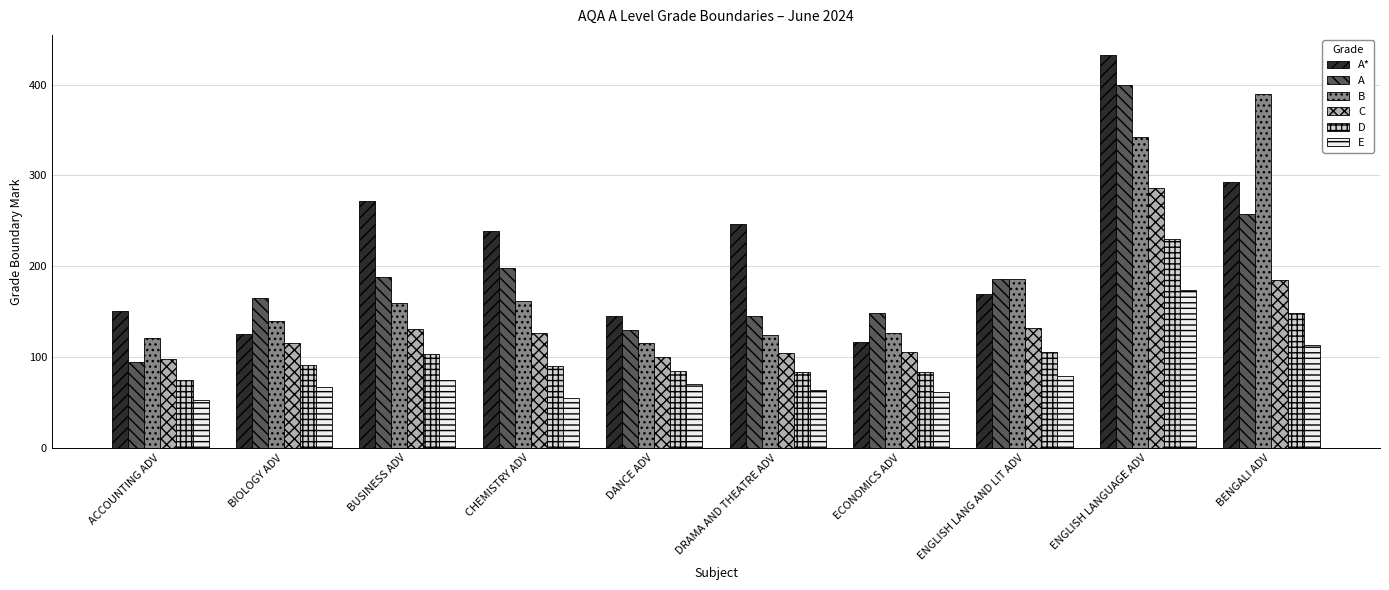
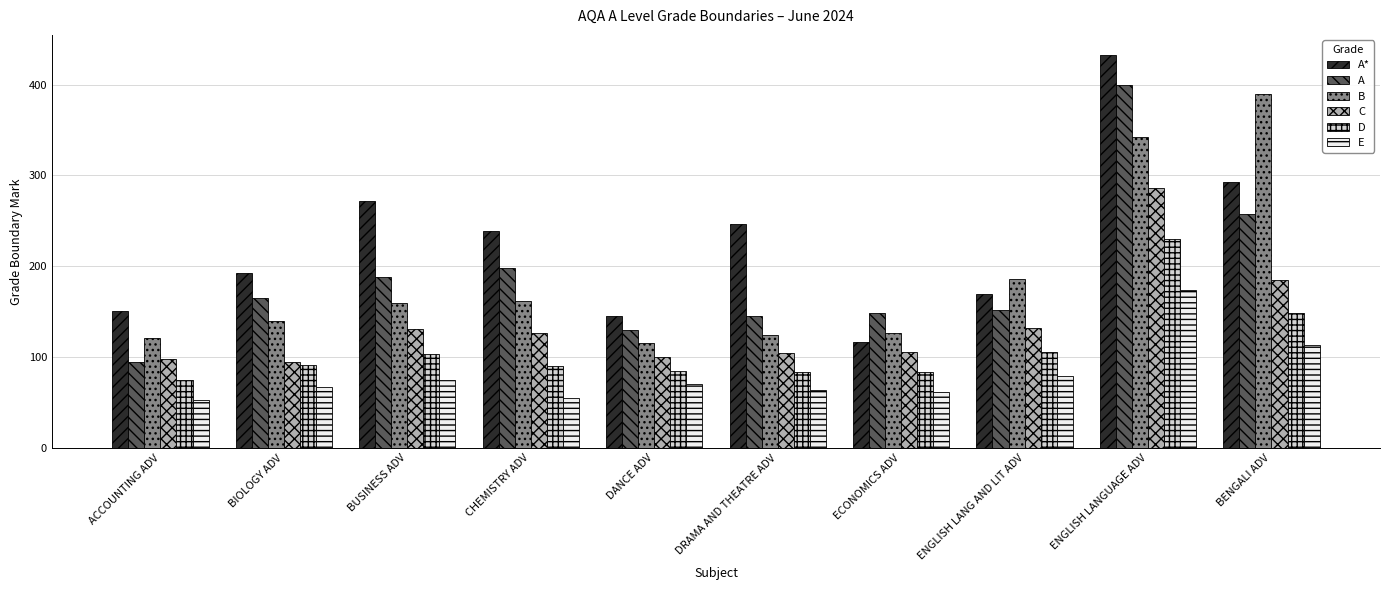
  {
    "A*": {
      "ACCOUNTING ADV": 150,
-     "BIOLOGY ADV": 130,
+     "BIOLOGY ADV": 190,
      "BUSINESS ADV": 270,
      "CHEMISTRY ADV": 240,
      "DANCE ADV": 150,
      "DRAMA AND THEATRE ADV": 250,
      "ECONOMICS ADV": 120,
      "ENGLISH LANG AND LIT ADV": 170,
      "ENGLISH LANGUAGE ADV": 430,
      "BENGALI ADV": 290
    },
    "A": {
      "ACCOUNTING ADV": 90,
      "BIOLOGY ADV": 170,
      "BUSINESS ADV": 190,
      "CHEMISTRY ADV": 200,
      "DANCE ADV": 130,
      "DRAMA AND THEATRE ADV": 150,
      "ECONOMICS ADV": 150,
-     "ENGLISH LANG AND LIT ADV": 190,
+     "ENGLISH LANG AND LIT ADV": 150,
      "ENGLISH LANGUAGE ADV": 400,
      "BENGALI ADV": 260
    },
    "B": {
      "ACCOUNTING ADV": 120,
      "BIOLOGY ADV": 140,
      "BUSINESS ADV": 160,
      "CHEMISTRY ADV": 160,
      "DANCE ADV": 120,
      "DRAMA AND THEATRE ADV": 120,
      "ECONOMICS ADV": 130,
      "ENGLISH LANG AND LIT ADV": 190,
      "ENGLISH LANGUAGE ADV": 340,
      "BENGALI ADV": 390
    },
    "C": {
      "ACCOUNTING ADV": 100,
-     "BIOLOGY ADV": 120,
+     "BIOLOGY ADV": 100,
      "BUSINESS ADV": 130,
      "CHEMISTRY ADV": 130,
      "DANCE ADV": 100,
      "DRAMA AND THEATRE ADV": 100,
      "ECONOMICS ADV": 110,
      "ENGLISH LANG AND LIT ADV": 130,
      "ENGLISH LANGUAGE ADV": 290,
      "BENGALI ADV": 190
    }
  }
